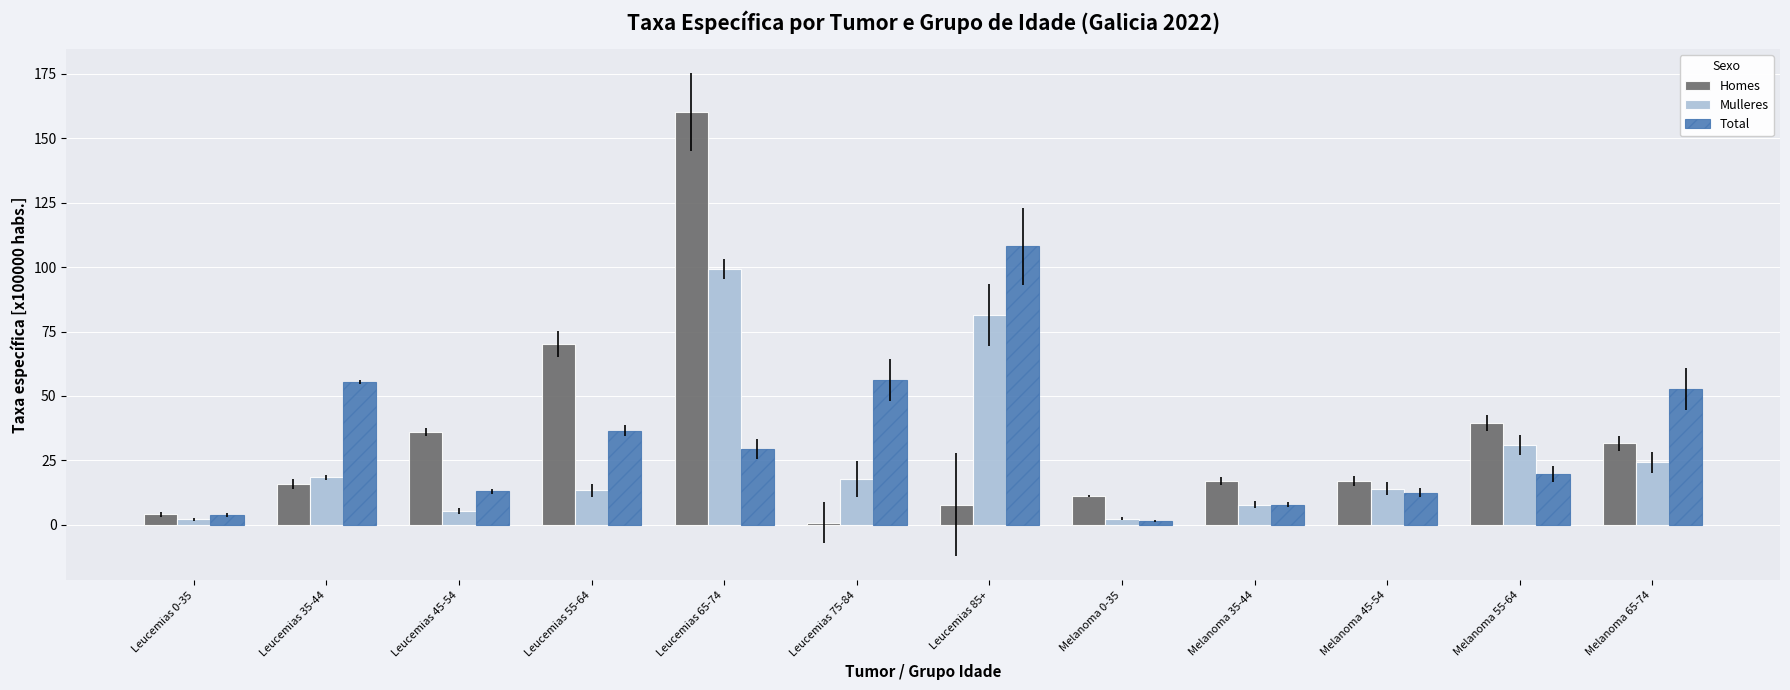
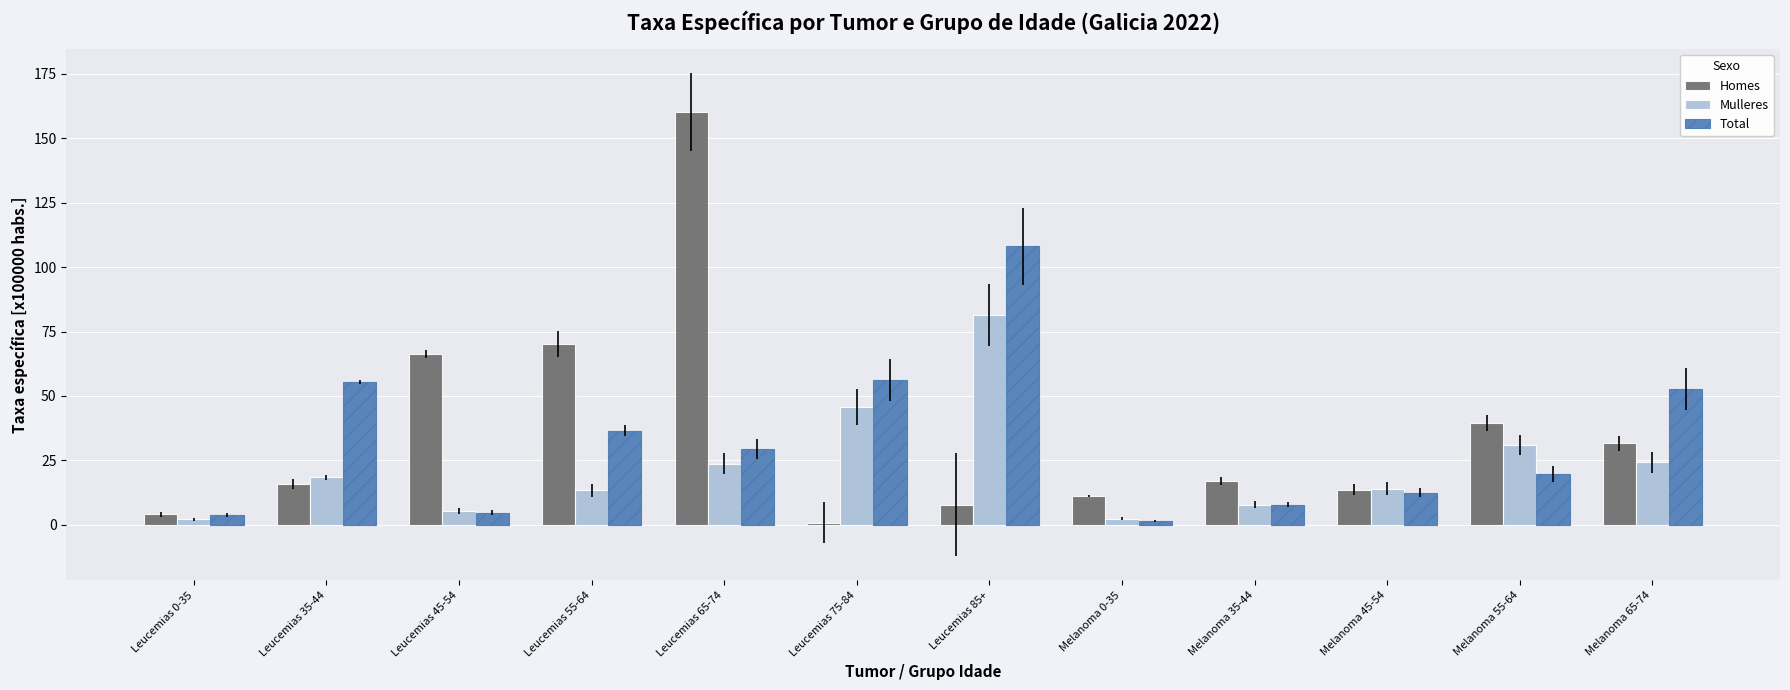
  {
    "Homes": {
      "Leucemias 0-35": 4,
      "Leucemias 35-44": 16,
-     "Leucemias 45-54": 36,
+     "Leucemias 45-54": 66,
      "Leucemias 55-64": 70,
      "Leucemias 65-74": 160,
      "Leucemias 85+": 8,
      "Melanoma 0-35": 11,
      "Melanoma 35-44": 17,
-     "Melanoma 45-54": 17,
+     "Melanoma 45-54": 14,
      "Melanoma 55-64": 40,
      "Melanoma 65-74": 32
    },
    "Mulleres": {
      "Leucemias 0-35": 2,
      "Leucemias 35-44": 19,
      "Leucemias 45-54": 5,
      "Leucemias 55-64": 13,
-     "Leucemias 65-74": 99,
-     "Leucemias 75-84": 18,
+     "Leucemias 65-74": 24,
+     "Leucemias 75-84": 46,
      "Leucemias 85+": 82,
      "Melanoma 0-35": 2,
      "Melanoma 35-44": 8,
      "Melanoma 45-54": 14,
      "Melanoma 55-64": 31,
      "Melanoma 65-74": 24
    },
    "Total": {
      "Leucemias 0-35": 4,
      "Leucemias 35-44": 56,
-     "Leucemias 45-54": 13,
+     "Leucemias 45-54": 5,
      "Leucemias 55-64": 37,
      "Leucemias 65-74": 30,
      "Leucemias 75-84": 56,
      "Leucemias 85+": 108,
      "Melanoma 0-35": 2,
      "Melanoma 35-44": 8,
      "Melanoma 45-54": 13,
      "Melanoma 55-64": 20,
      "Melanoma 65-74": 53
    }
  }
